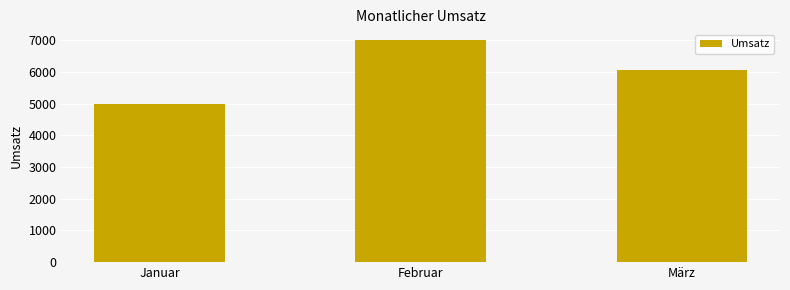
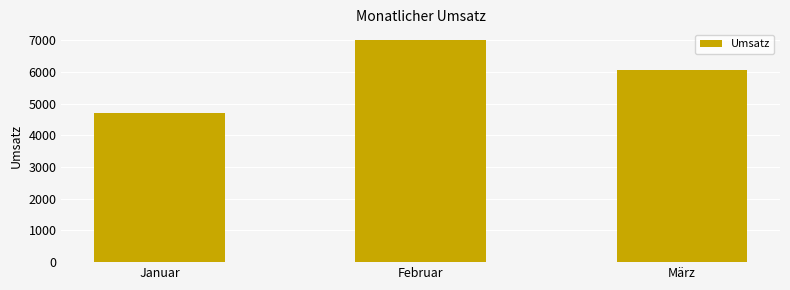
  {
-   "Januar": 5000,
+   "Januar": 4700,
    "Februar": 7000,
    "März": 6100
  }
